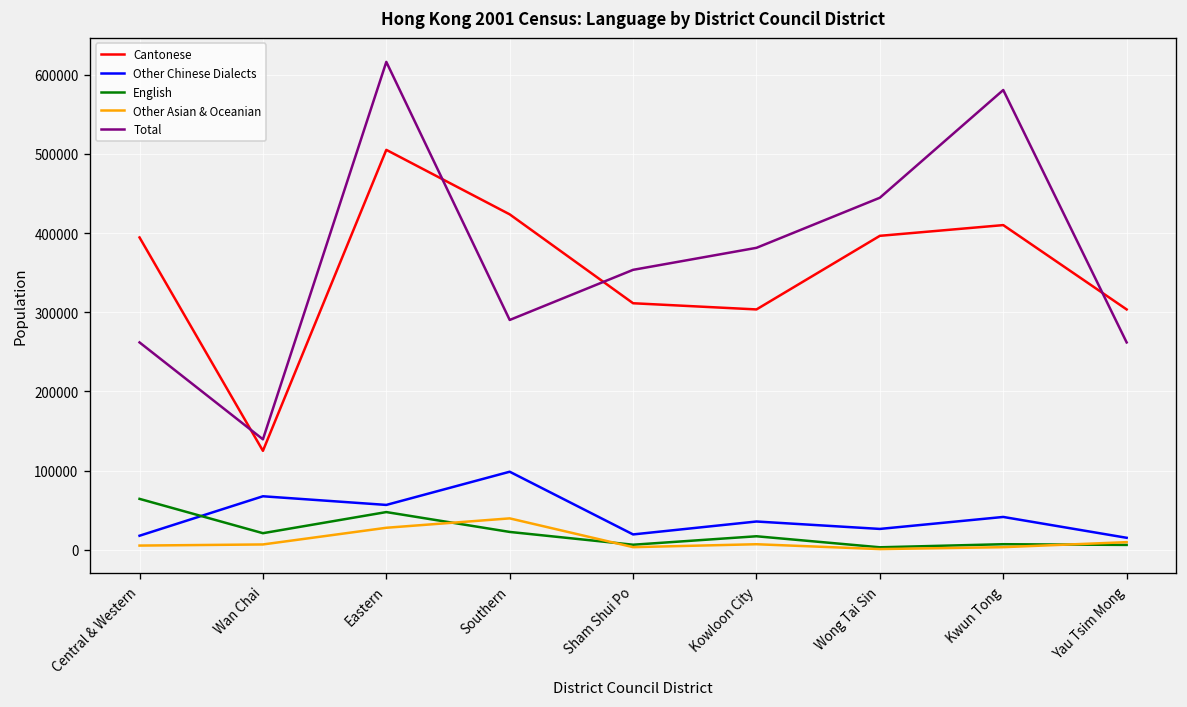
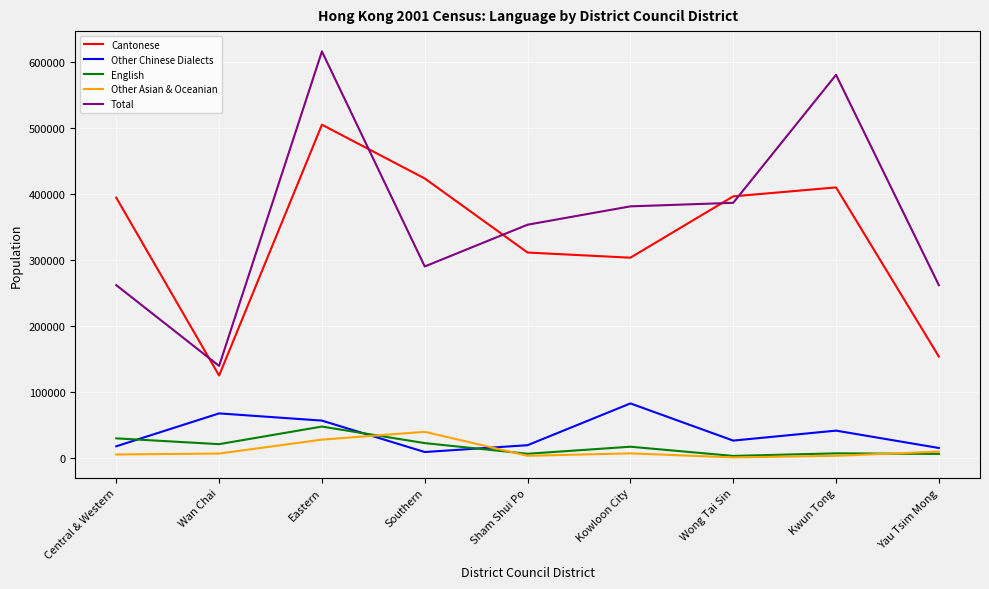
  {
    "Cantonese": {
      "Central & Western": 390000,
      "Wan Chai": 120000,
      "Eastern": 510000,
      "Southern": 420000,
      "Sham Shui Po": 310000,
      "Kowloon City": 300000,
      "Wong Tai Sin": 400000,
      "Kwun Tong": 410000,
-     "Yau Tsim Mong": 300000
+     "Yau Tsim Mong": 150000
    },
    "Other Chinese Dialects": {
      "Central & Western": 20000,
      "Wan Chai": 70000,
      "Eastern": 60000,
-     "Southern": 100000,
+     "Southern": 10000,
      "Sham Shui Po": 20000,
-     "Kowloon City": 40000,
+     "Kowloon City": 80000,
      "Wong Tai Sin": 30000,
      "Kwun Tong": 40000,
      "Yau Tsim Mong": 20000
    },
    "English": {
-     "Central & Western": 60000,
+     "Central & Western": 30000,
      "Wan Chai": 20000,
      "Eastern": 50000,
      "Southern": 20000,
      "Kowloon City": 20000
    },
    "Other Asian & Oceanian": {
      "Central & Western": 10000,
      "Wan Chai": 10000,
      "Eastern": 30000,
      "Southern": 40000,
      "Kowloon City": 10000
    },
    "Total": {
      "Central & Western": 260000,
      "Wan Chai": 140000,
      "Eastern": 620000,
      "Southern": 290000,
      "Sham Shui Po": 350000,
      "Kowloon City": 380000,
-     "Wong Tai Sin": 440000,
+     "Wong Tai Sin": 390000,
      "Kwun Tong": 580000,
      "Yau Tsim Mong": 260000
    }
  }
